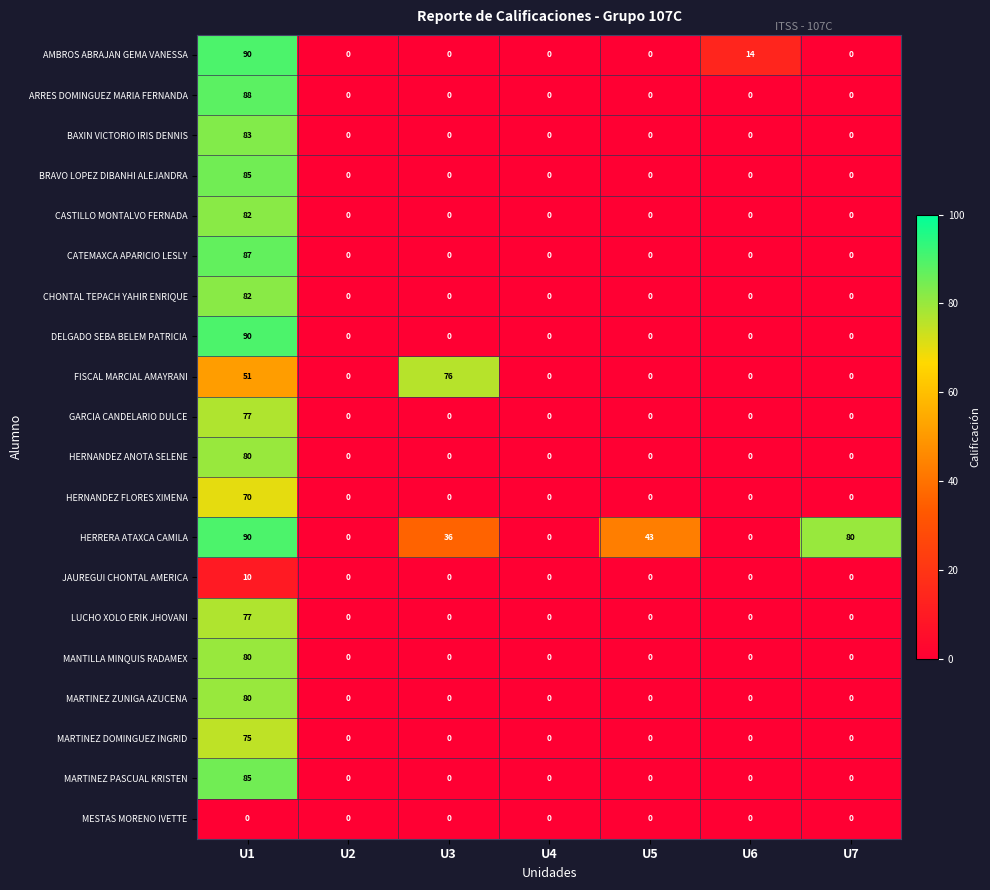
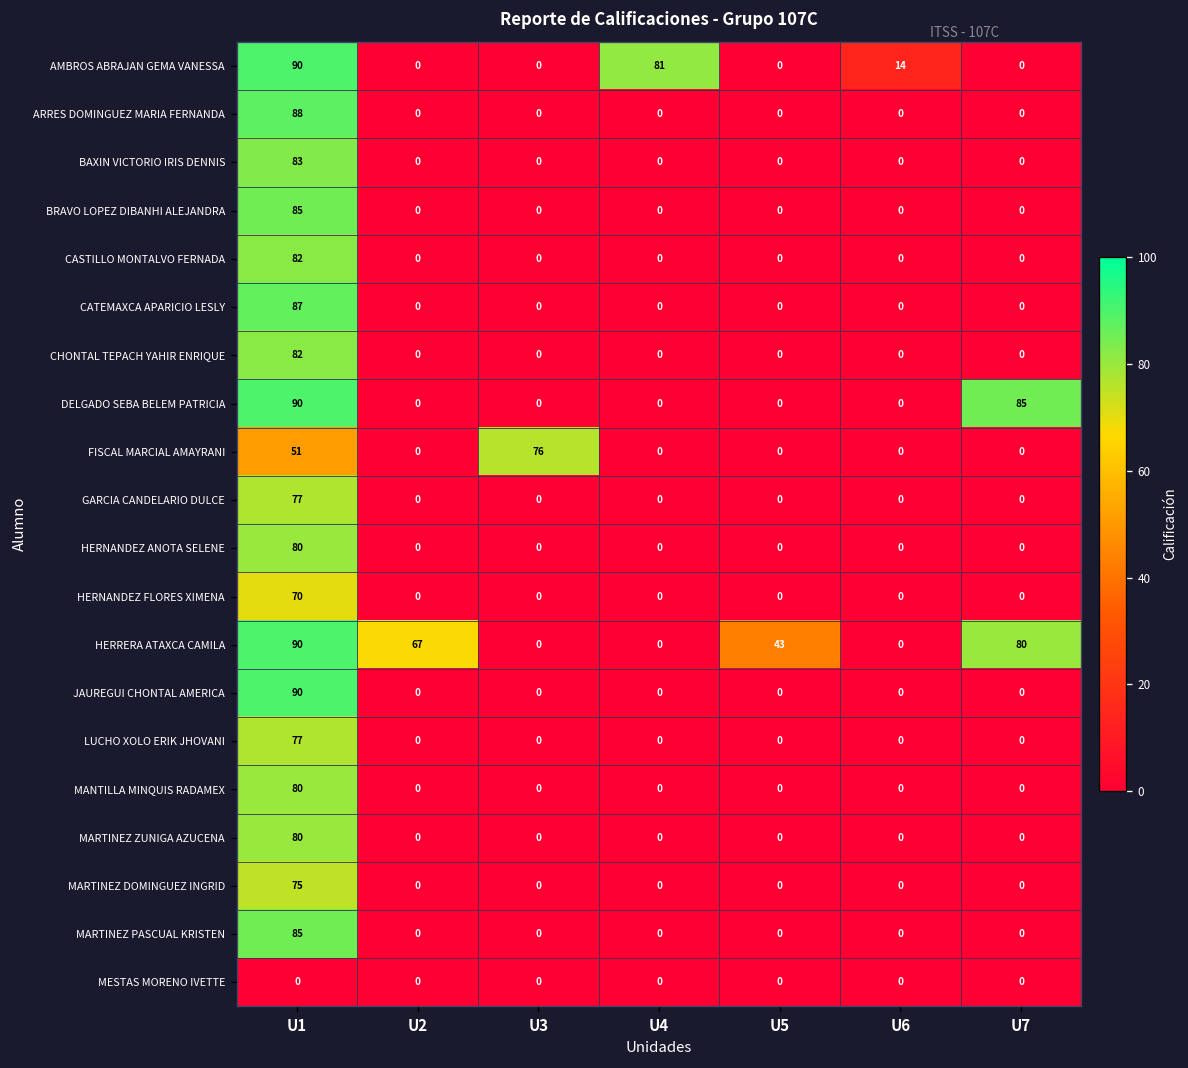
  {
    "AMBROS ABRAJAN GEMA VANESSA": {
      "U1": 90,
      "U2": 0,
      "U3": 0,
-     "U4": 0,
+     "U4": 81,
      "U5": 0,
      "U6": 14,
      "U7": 0
    },
    "ARRES DOMINGUEZ MARIA FERNANDA": {
      "U1": 88,
      "U2": 0,
      "U3": 0,
      "U4": 0,
      "U5": 0,
      "U6": 0,
      "U7": 0
    },
    "BAXIN VICTORIO IRIS DENNIS": {
      "U1": 83,
      "U2": 0,
      "U3": 0,
      "U4": 0,
      "U5": 0,
      "U6": 0,
      "U7": 0
    },
    "BRAVO LOPEZ DIBANHI ALEJANDRA": {
      "U1": 85,
      "U2": 0,
      "U3": 0,
      "U4": 0,
      "U5": 0,
      "U6": 0,
      "U7": 0
    },
    "CASTILLO MONTALVO FERNADA": {
      "U1": 82,
      "U2": 0,
      "U3": 0,
      "U4": 0,
      "U5": 0,
      "U6": 0,
      "U7": 0
    },
    "CATEMAXCA APARICIO LESLY": {
      "U1": 87,
      "U2": 0,
      "U3": 0,
      "U4": 0,
      "U5": 0,
      "U6": 0,
      "U7": 0
    },
    "CHONTAL TEPACH YAHIR ENRIQUE": {
      "U1": 82,
      "U2": 0,
      "U3": 0,
      "U4": 0,
      "U5": 0,
      "U6": 0,
      "U7": 0
    },
    "DELGADO SEBA BELEM PATRICIA": {
      "U1": 90,
      "U2": 0,
      "U3": 0,
      "U4": 0,
      "U5": 0,
      "U6": 0,
-     "U7": 0
+     "U7": 85
    },
    "FISCAL MARCIAL AMAYRANI": {
      "U1": 51,
      "U2": 0,
      "U3": 76,
      "U4": 0,
      "U5": 0,
      "U6": 0,
      "U7": 0
    },
    "GARCIA CANDELARIO DULCE": {
      "U1": 77,
      "U2": 0,
      "U3": 0,
      "U4": 0,
      "U5": 0,
      "U6": 0,
      "U7": 0
    },
    "HERNANDEZ ANOTA SELENE": {
      "U1": 80,
      "U2": 0,
      "U3": 0,
      "U4": 0,
      "U5": 0,
      "U6": 0,
      "U7": 0
    },
    "HERNANDEZ FLORES XIMENA": {
      "U1": 70,
      "U2": 0,
      "U3": 0,
      "U4": 0,
      "U5": 0,
      "U6": 0,
      "U7": 0
    },
    "HERRERA ATAXCA CAMILA": {
      "U1": 90,
-     "U2": 0,
-     "U3": 36,
+     "U2": 67,
+     "U3": 0,
      "U4": 0,
      "U5": 43,
      "U6": 0,
      "U7": 80
    },
    "JAUREGUI CHONTAL AMERICA": {
-     "U1": 10,
+     "U1": 90,
      "U2": 0,
      "U3": 0,
      "U4": 0,
      "U5": 0,
      "U6": 0,
      "U7": 0
    },
    "LUCHO XOLO ERIK JHOVANI": {
      "U1": 77,
      "U2": 0,
      "U3": 0,
      "U4": 0,
      "U5": 0,
      "U6": 0,
      "U7": 0
    },
    "MANTILLA MINQUIS RADAMEX": {
      "U1": 80,
      "U2": 0,
      "U3": 0,
      "U4": 0,
      "U5": 0,
      "U6": 0,
      "U7": 0
    },
    "MARTINEZ ZUNIGA AZUCENA": {
      "U1": 80,
      "U2": 0,
      "U3": 0,
      "U4": 0,
      "U5": 0,
      "U6": 0,
      "U7": 0
    },
    "MARTINEZ DOMINGUEZ INGRID": {
      "U1": 75,
      "U2": 0,
      "U3": 0,
      "U4": 0,
      "U5": 0,
      "U6": 0,
      "U7": 0
    },
    "MARTINEZ PASCUAL KRISTEN": {
      "U1": 85,
      "U2": 0,
      "U3": 0,
      "U4": 0,
      "U5": 0,
      "U6": 0,
      "U7": 0
    },
    "MESTAS MORENO IVETTE": {
      "U1": 0,
      "U2": 0,
      "U3": 0,
      "U4": 0,
      "U5": 0,
      "U6": 0,
      "U7": 0
    }
  }
